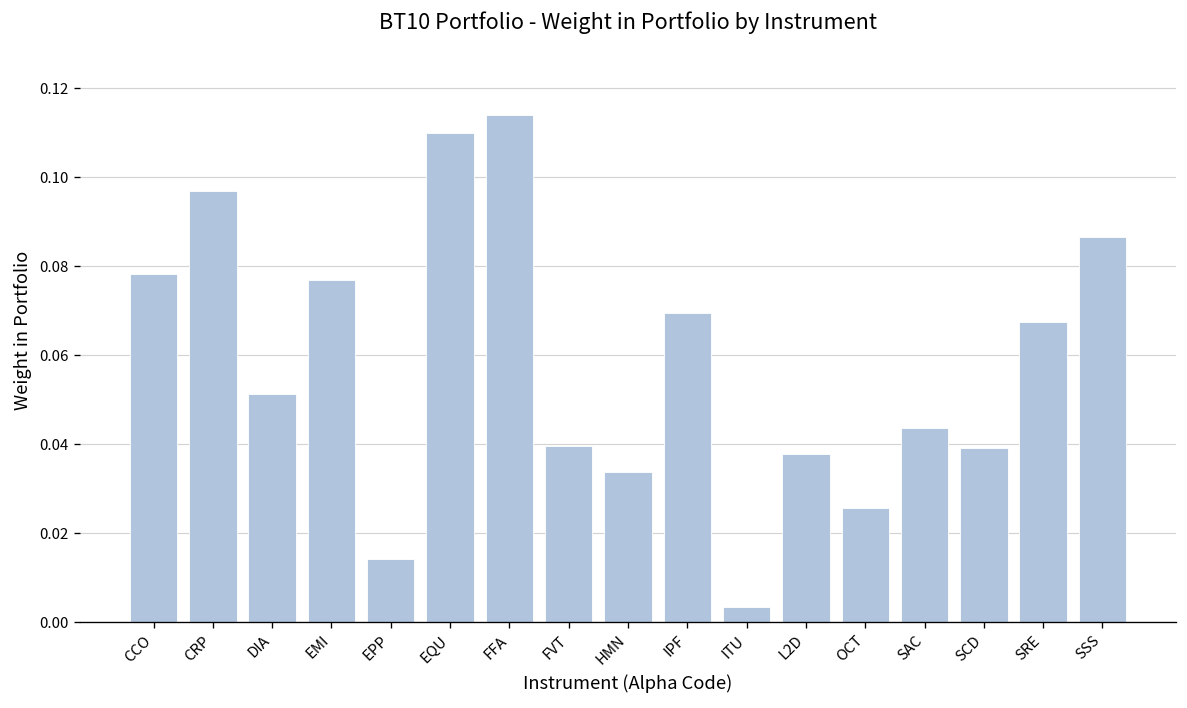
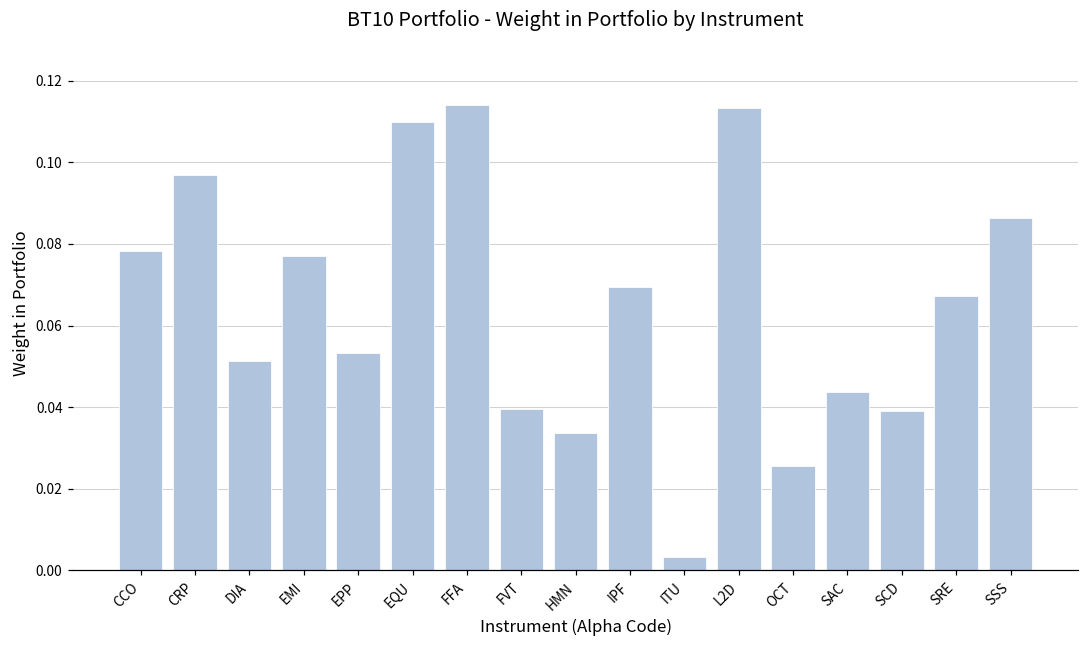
  {
    "CCO": 0.078,
    "CRP": 0.097,
    "DIA": 0.051,
    "EMI": 0.077,
-   "EPP": 0.014,
+   "EPP": 0.053,
    "EQU": 0.110,
    "FFA": 0.114,
    "FVT": 0.039,
    "HMN": 0.034,
    "IPF": 0.069,
    "ITU": 0.003,
-   "L2D": 0.038,
+   "L2D": 0.113,
    "OCT": 0.026,
    "SAC": 0.044,
    "SCD": 0.039,
    "SRE": 0.067,
    "SSS": 0.086
  }
